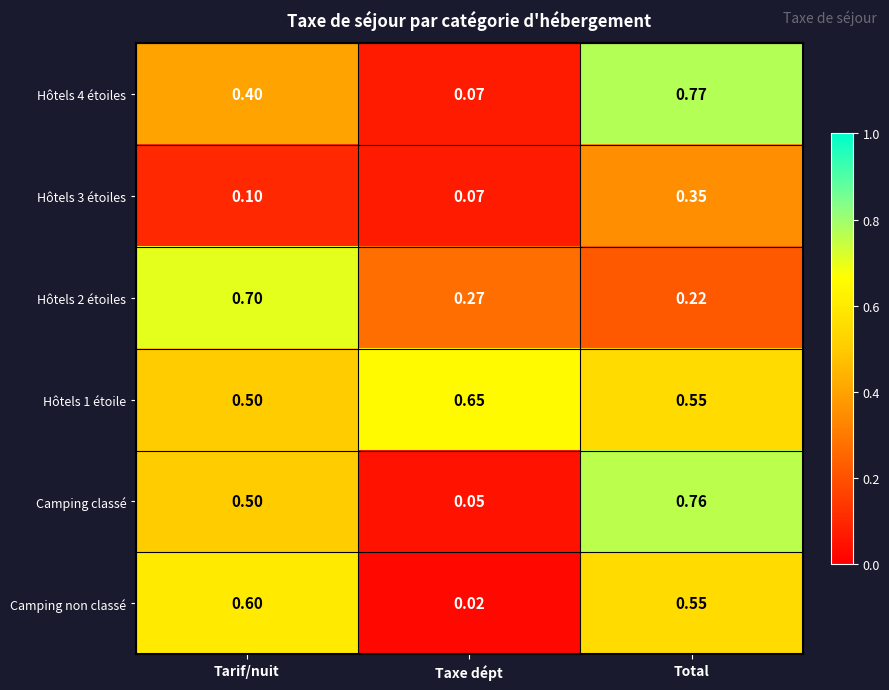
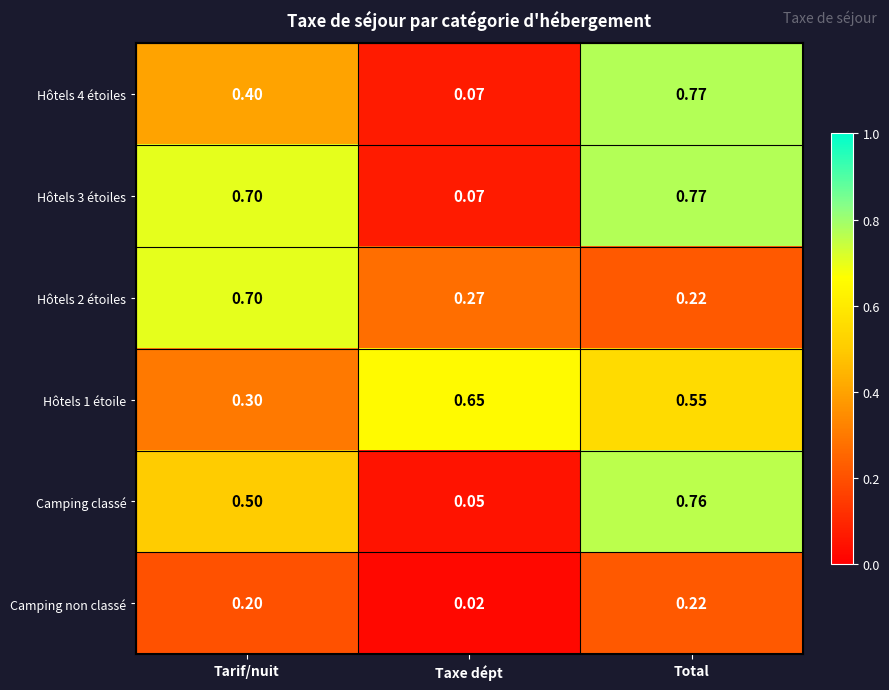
  {
    "Hôtels 4 étoiles": {
      "Tarif/nuit": 0.40,
      "Taxe dépt": 0.07,
      "Total": 0.77
    },
    "Hôtels 3 étoiles": {
-     "Tarif/nuit": 0.10,
+     "Tarif/nuit": 0.70,
      "Taxe dépt": 0.07,
-     "Total": 0.35
+     "Total": 0.77
    },
    "Hôtels 2 étoiles": {
      "Tarif/nuit": 0.70,
      "Taxe dépt": 0.27,
      "Total": 0.22
    },
    "Hôtels 1 étoile": {
-     "Tarif/nuit": 0.50,
+     "Tarif/nuit": 0.30,
      "Taxe dépt": 0.65,
      "Total": 0.55
    },
    "Camping classé": {
      "Tarif/nuit": 0.50,
      "Taxe dépt": 0.05,
      "Total": 0.76
    },
    "Camping non classé": {
-     "Tarif/nuit": 0.60,
+     "Tarif/nuit": 0.20,
      "Taxe dépt": 0.02,
-     "Total": 0.55
+     "Total": 0.22
    }
  }
